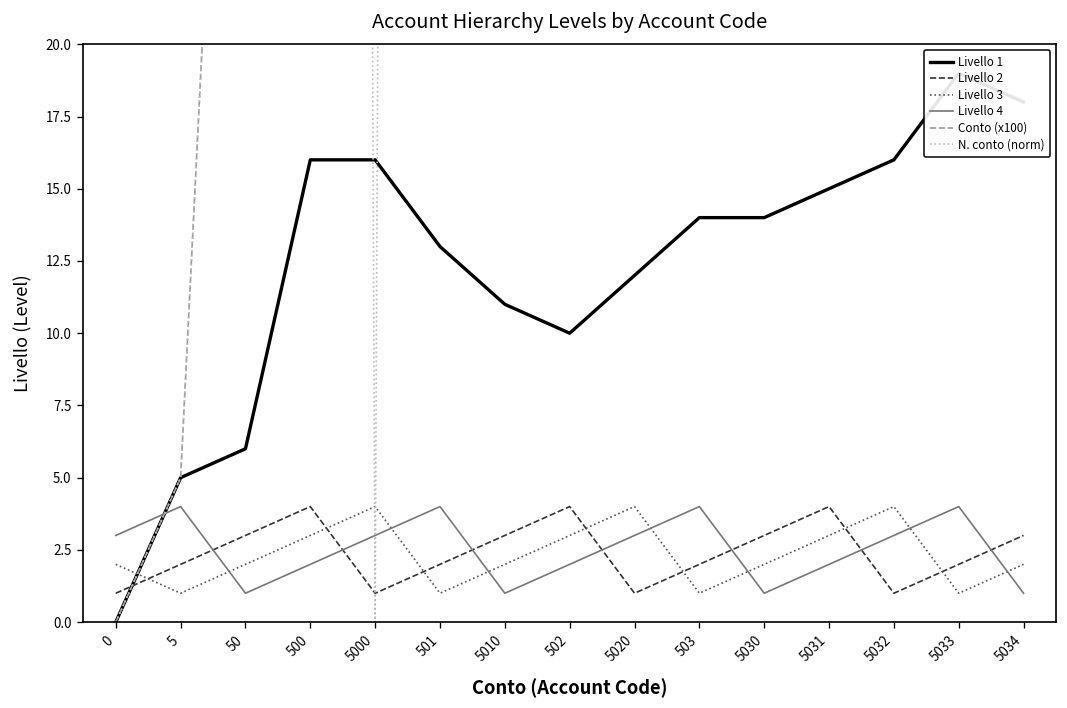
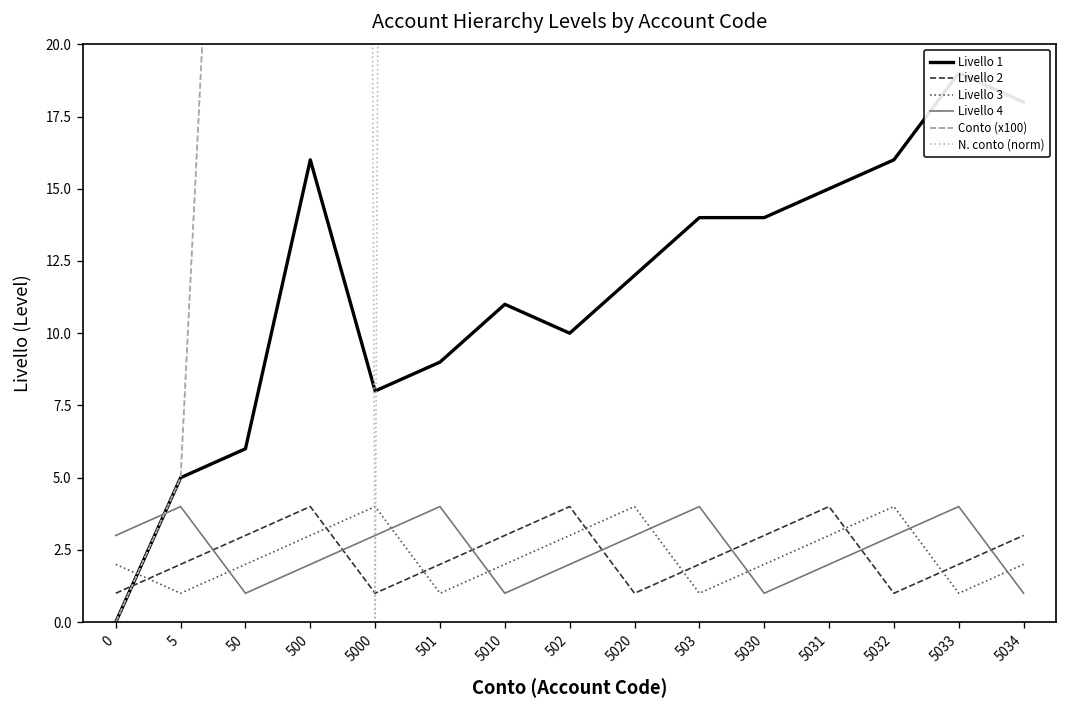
  {
    "Livello 1": {
      "50": 6,
      "500": 16,
-     "5000": 16,
-     "501": 13,
+     "5000": 8,
+     "501": 9,
      "5010": 11,
      "502": 10,
      "5020": 12,
      "503": 14,
      "5030": 14,
      "5031": 15,
      "5032": 16
    }
  }
